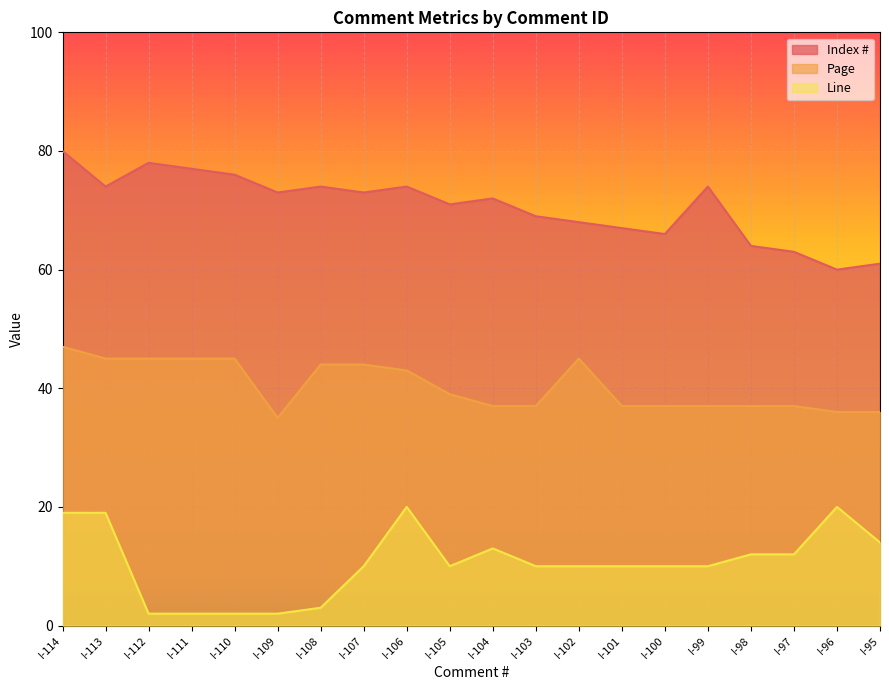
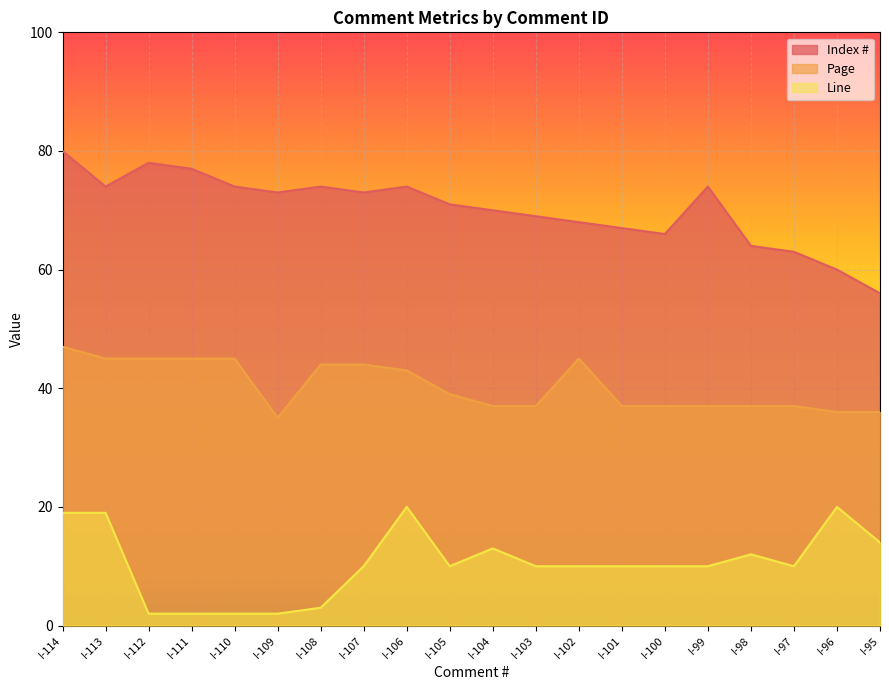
  {
    "Index #": {
      "I-114": 80,
      "I-113": 74,
      "I-112": 78,
      "I-111": 77,
-     "I-110": 76,
+     "I-110": 74,
      "I-109": 73,
      "I-108": 74,
      "I-107": 73,
      "I-106": 74,
      "I-105": 71,
-     "I-104": 72,
+     "I-104": 70,
      "I-103": 69,
      "I-102": 68,
      "I-101": 67,
      "I-100": 66,
      "I-99": 74,
      "I-98": 64,
      "I-97": 63,
      "I-96": 60,
-     "I-95": 61
+     "I-95": 56
    },
    "Page": {
      "I-114": 47,
      "I-113": 45,
      "I-112": 45,
      "I-111": 45,
      "I-110": 45,
      "I-109": 35,
      "I-108": 44,
      "I-107": 44,
      "I-106": 43,
      "I-105": 39,
      "I-104": 37,
      "I-103": 37,
      "I-102": 45,
      "I-101": 37,
      "I-100": 37,
      "I-99": 37,
      "I-98": 37,
      "I-97": 37,
      "I-96": 36,
      "I-95": 36
    },
    "Line": {
      "I-114": 19,
      "I-113": 19,
      "I-112": 2,
      "I-111": 2,
      "I-110": 2,
      "I-109": 2,
      "I-108": 3,
      "I-107": 10,
      "I-106": 20,
      "I-105": 10,
      "I-104": 13,
      "I-103": 10,
      "I-102": 10,
      "I-101": 10,
      "I-100": 10,
      "I-99": 10,
      "I-98": 12,
-     "I-97": 12,
+     "I-97": 10,
      "I-96": 20,
      "I-95": 14
    }
  }
